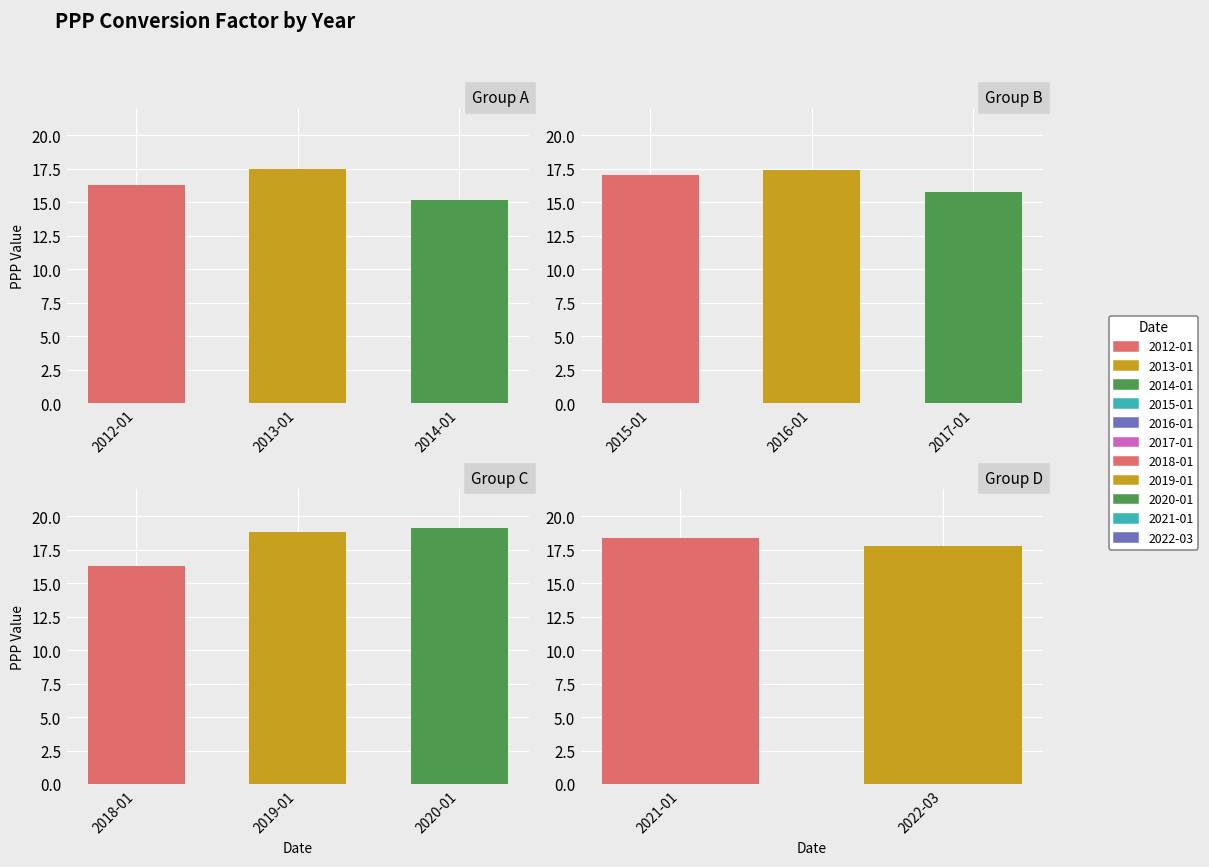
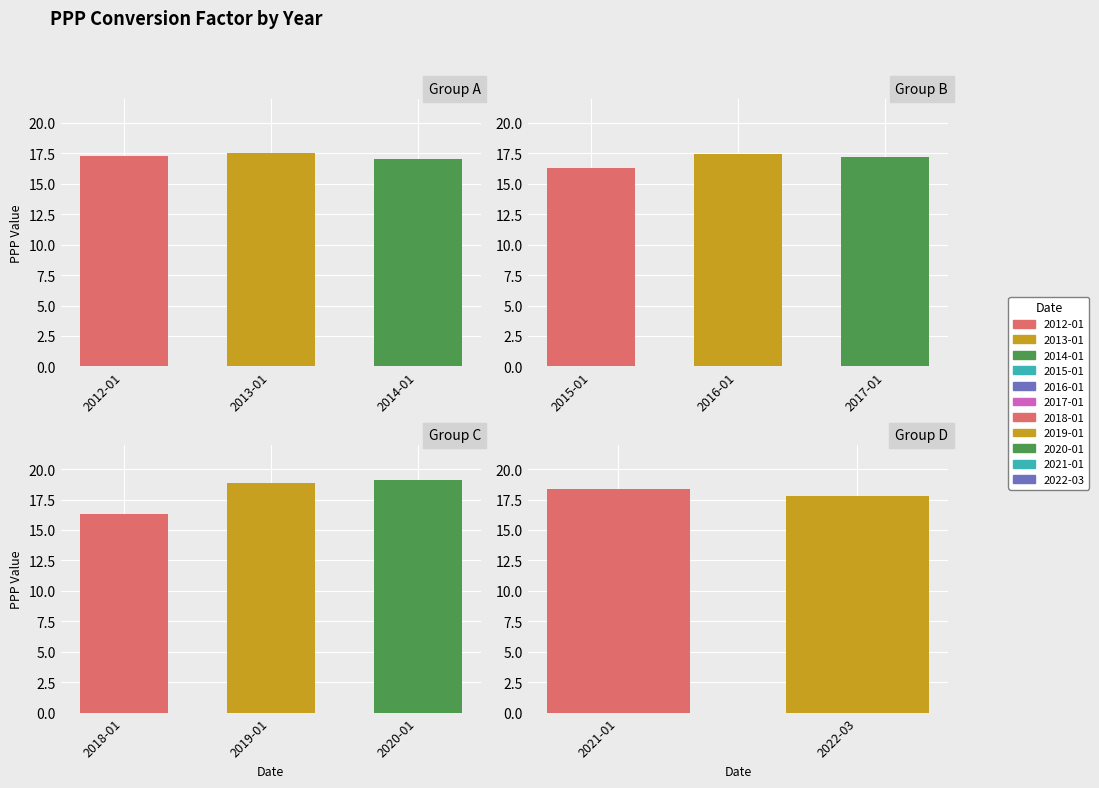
  {
    "Group A": {
-     "2012-01": 16.3,
+     "2012-01": 17.2,
      "2013-01": 17.5,
-     "2014-01": 15.2
+     "2014-01": 17.0
    },
    "Group B": {
-     "2015-01": 17.0,
+     "2015-01": 16.3,
      "2016-01": 17.5,
-     "2017-01": 15.7
+     "2017-01": 17.2
    },
    "Group C": {
      "2018-01": 16.3,
      "2019-01": 18.8,
      "2020-01": 19.1
    },
    "Group D": {
      "2021-01": 18.4,
      "2022-03": 17.8
    }
  }
